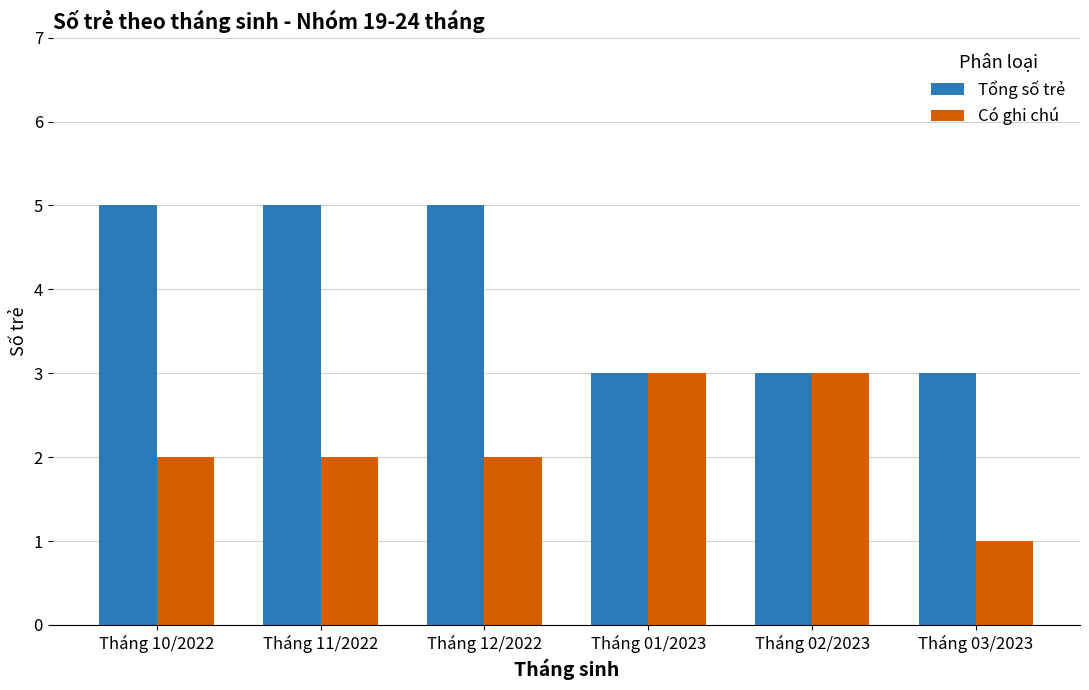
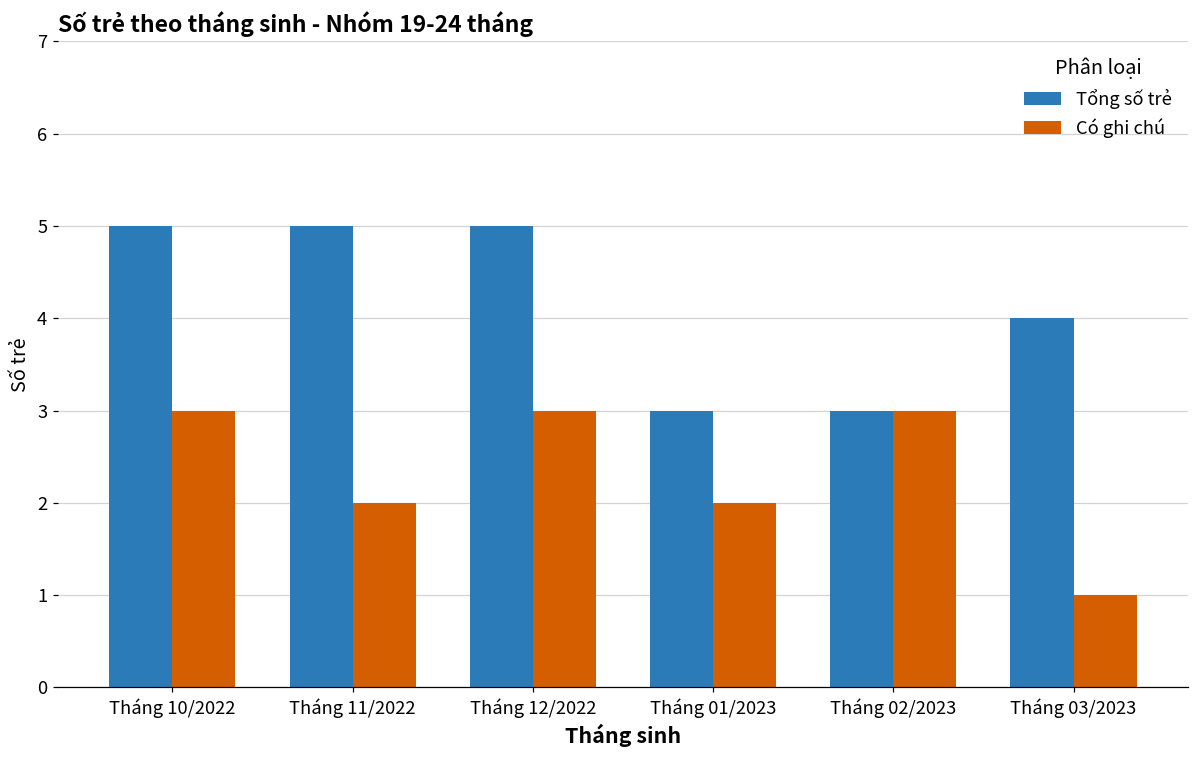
  {
    "Tổng số trẻ": {
      "Tháng 10/2022": 5,
      "Tháng 11/2022": 5,
      "Tháng 12/2022": 5,
      "Tháng 01/2023": 3,
      "Tháng 02/2023": 3,
-     "Tháng 03/2023": 3
+     "Tháng 03/2023": 4
    },
    "Có ghi chú": {
-     "Tháng 10/2022": 2,
+     "Tháng 10/2022": 3,
      "Tháng 11/2022": 2,
-     "Tháng 12/2022": 2,
-     "Tháng 01/2023": 3,
+     "Tháng 12/2022": 3,
+     "Tháng 01/2023": 2,
      "Tháng 02/2023": 3,
      "Tháng 03/2023": 1
    }
  }
